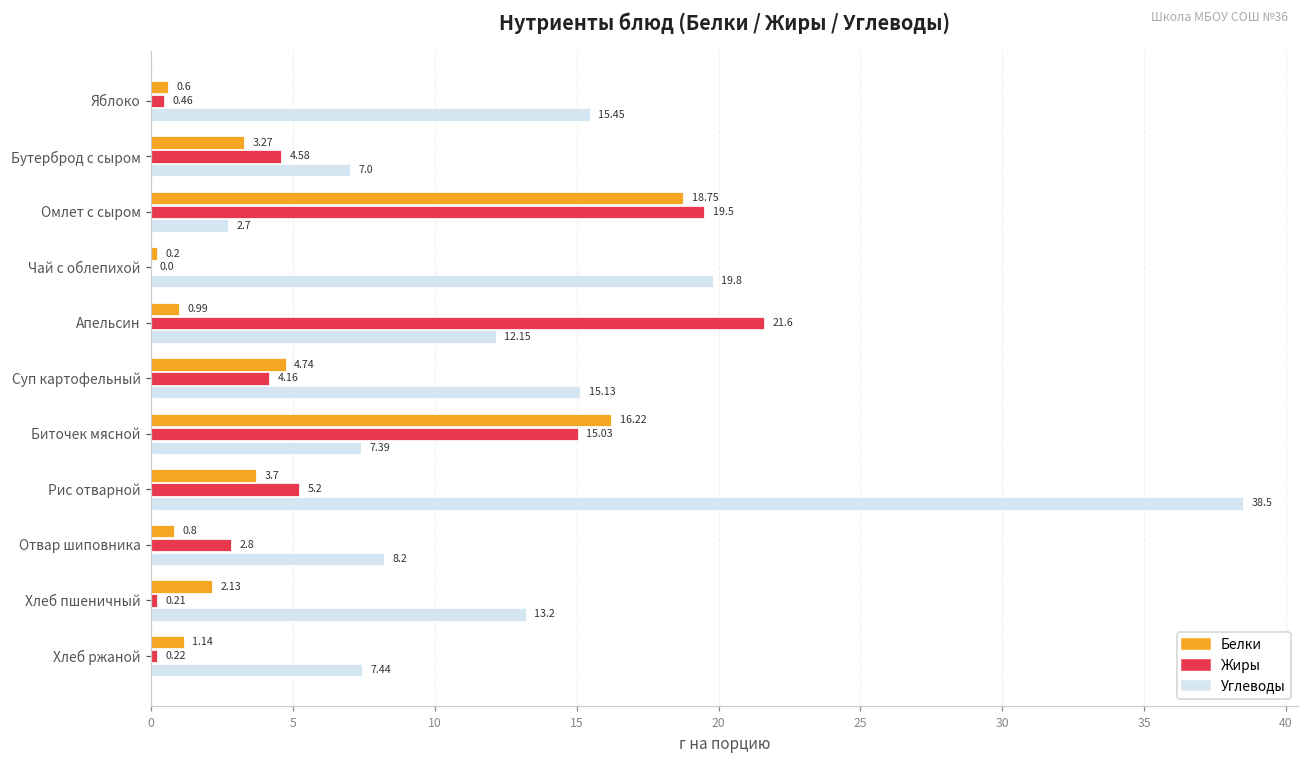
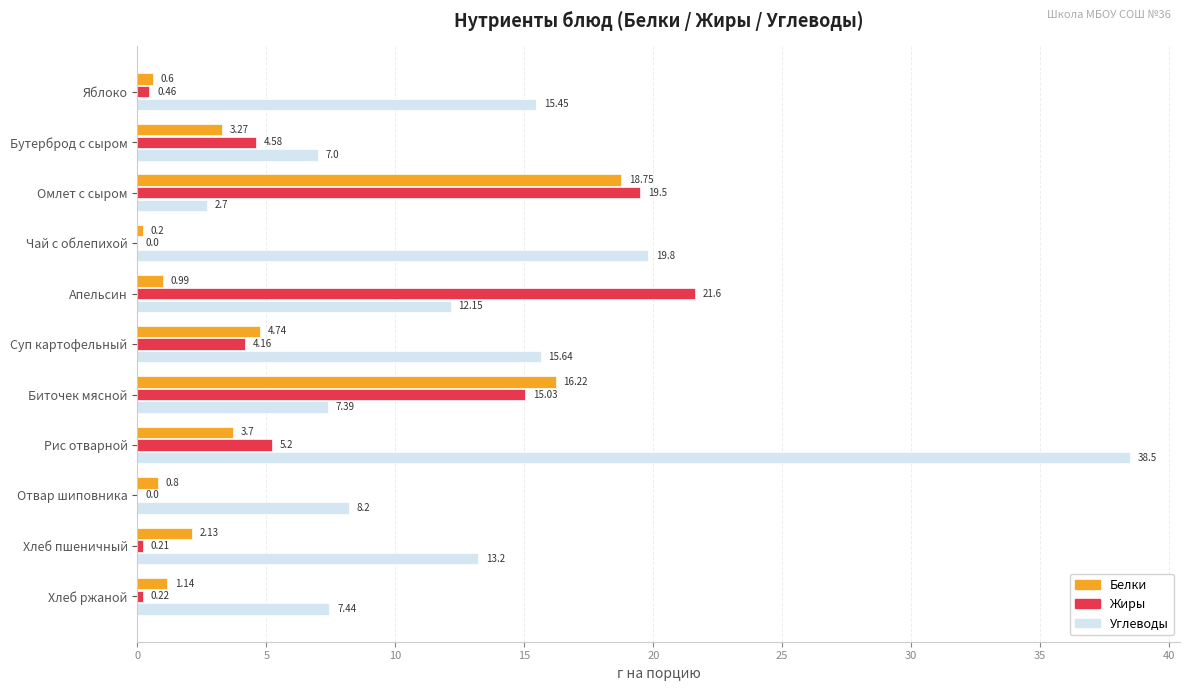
  {
    "Белки": {
      "Яблоко": 0.6,
      "Бутерброд с сыром": 3.27,
      "Омлет с сыром": 18.75,
      "Чай с облепихой": 0.2,
      "Апельсин": 0.99,
      "Суп картофельный": 4.74,
      "Биточек мясной": 16.22,
      "Рис отварной": 3.7,
      "Отвар шиповника": 0.8,
      "Хлеб пшеничный": 2.13,
      "Хлеб ржаной": 1.14
    },
    "Жиры": {
      "Яблоко": 0.46,
      "Бутерброд с сыром": 4.58,
      "Омлет с сыром": 19.5,
      "Чай с облепихой": 0.0,
      "Апельсин": 21.6,
      "Суп картофельный": 4.16,
      "Биточек мясной": 15.03,
      "Рис отварной": 5.2,
-     "Отвар шиповника": 2.8,
+     "Отвар шиповника": 0.0,
      "Хлеб пшеничный": 0.21,
      "Хлеб ржаной": 0.22
    },
    "Углеводы": {
      "Яблоко": 15.45,
      "Бутерброд с сыром": 7.0,
      "Омлет с сыром": 2.7,
      "Чай с облепихой": 19.8,
      "Апельсин": 12.15,
-     "Суп картофельный": 15.13,
+     "Суп картофельный": 15.64,
      "Биточек мясной": 7.39,
      "Рис отварной": 38.5,
      "Отвар шиповника": 8.2,
      "Хлеб пшеничный": 13.2,
      "Хлеб ржаной": 7.44
    }
  }
